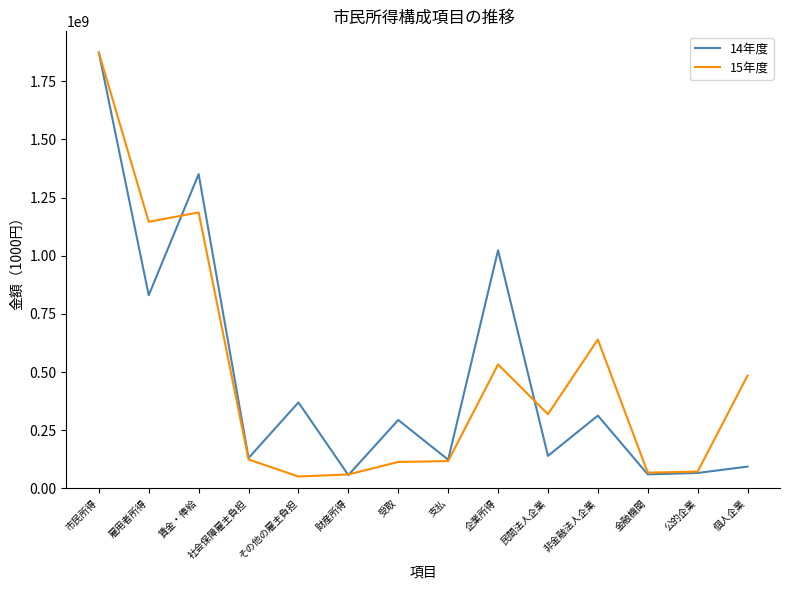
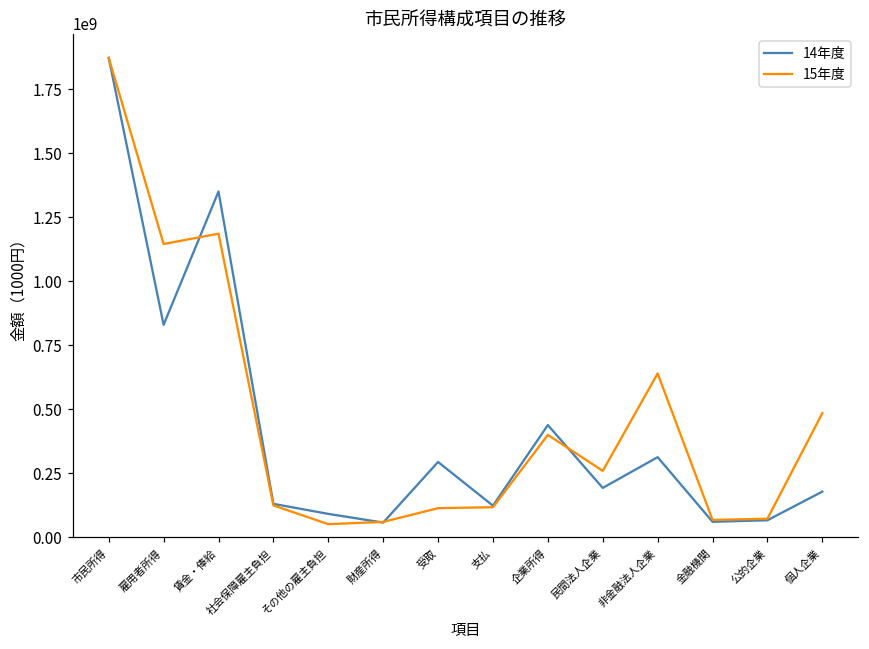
  {
    "14年度": {
      "雇用者所得": 830000000,
      "賃金・俸給": 1350000000,
-     "その他の雇主負担": 370000000,
+     "その他の雇主負担": 90000000,
      "受取": 290000000,
-     "企業所得": 1020000000,
-     "民間法人企業": 140000000,
+     "企業所得": 440000000,
+     "民間法人企業": 190000000,
      "非金融法人企業": 310000000,
-     "個人企業": 90000000
+     "個人企業": 180000000
    },
    "15年度": {
      "雇用者所得": 1150000000,
      "賃金・俸給": 1190000000,
      "その他の雇主負担": 50000000,
      "受取": 110000000,
-     "企業所得": 530000000,
-     "民間法人企業": 320000000,
+     "企業所得": 400000000,
+     "民間法人企業": 260000000,
      "非金融法人企業": 640000000,
      "個人企業": 490000000
    }
  }
